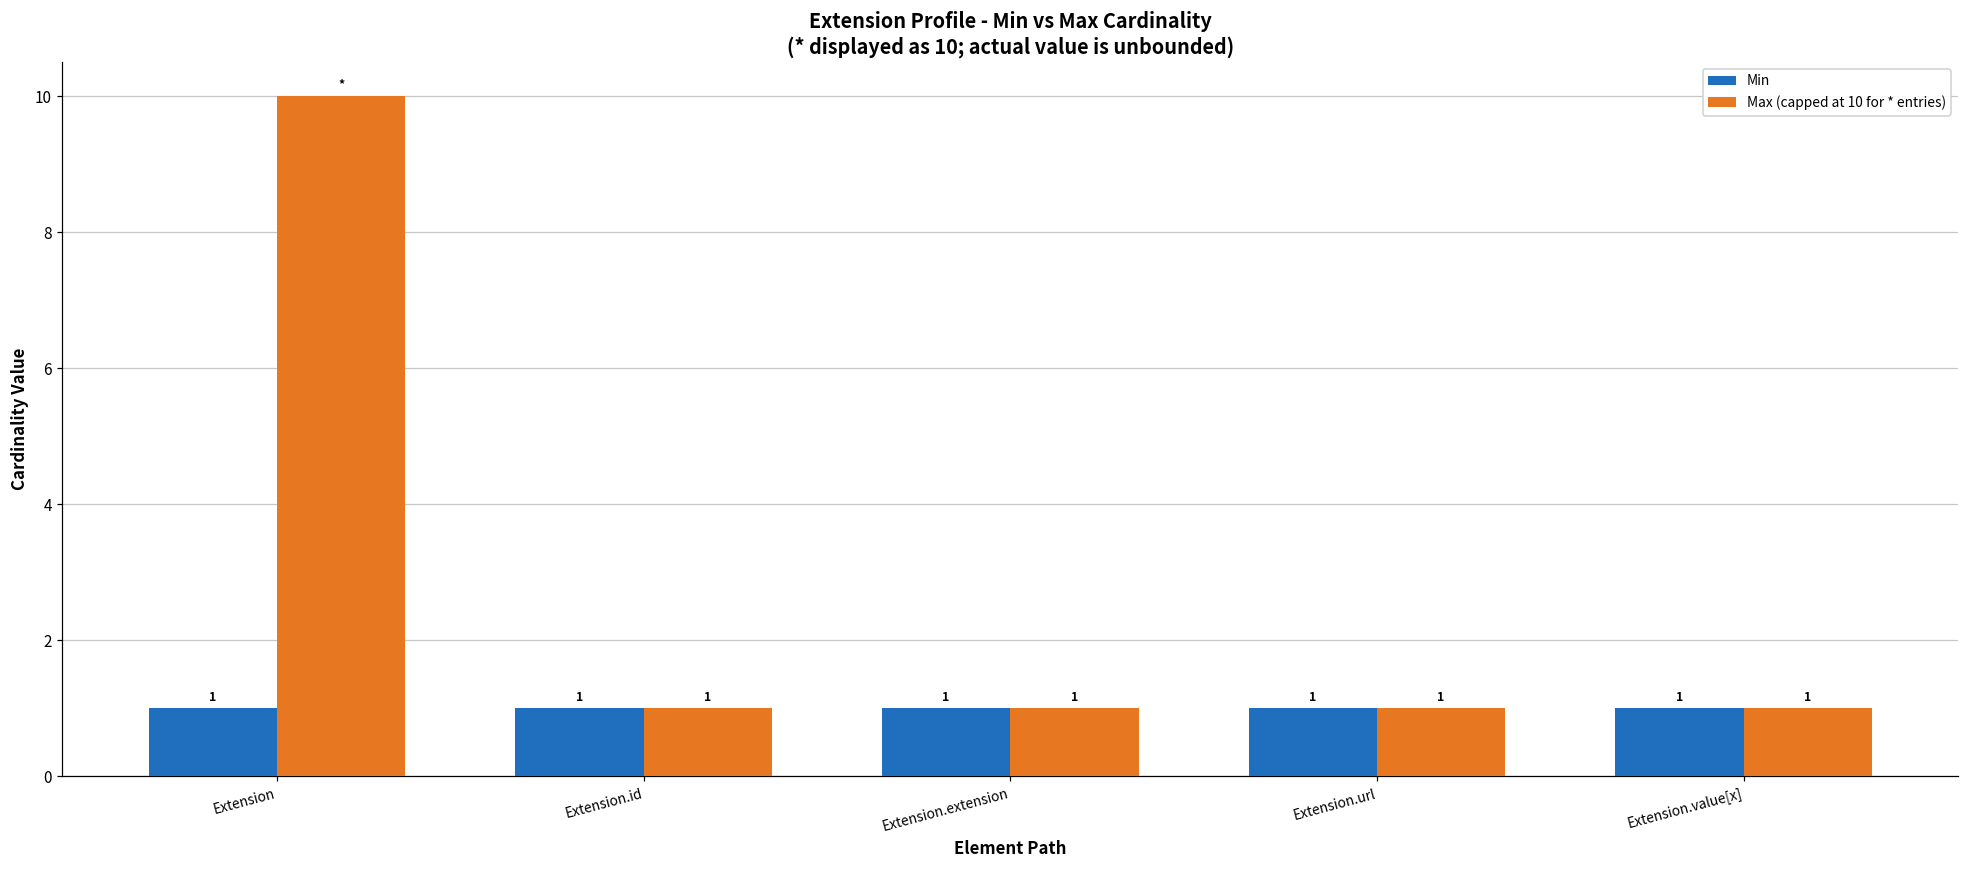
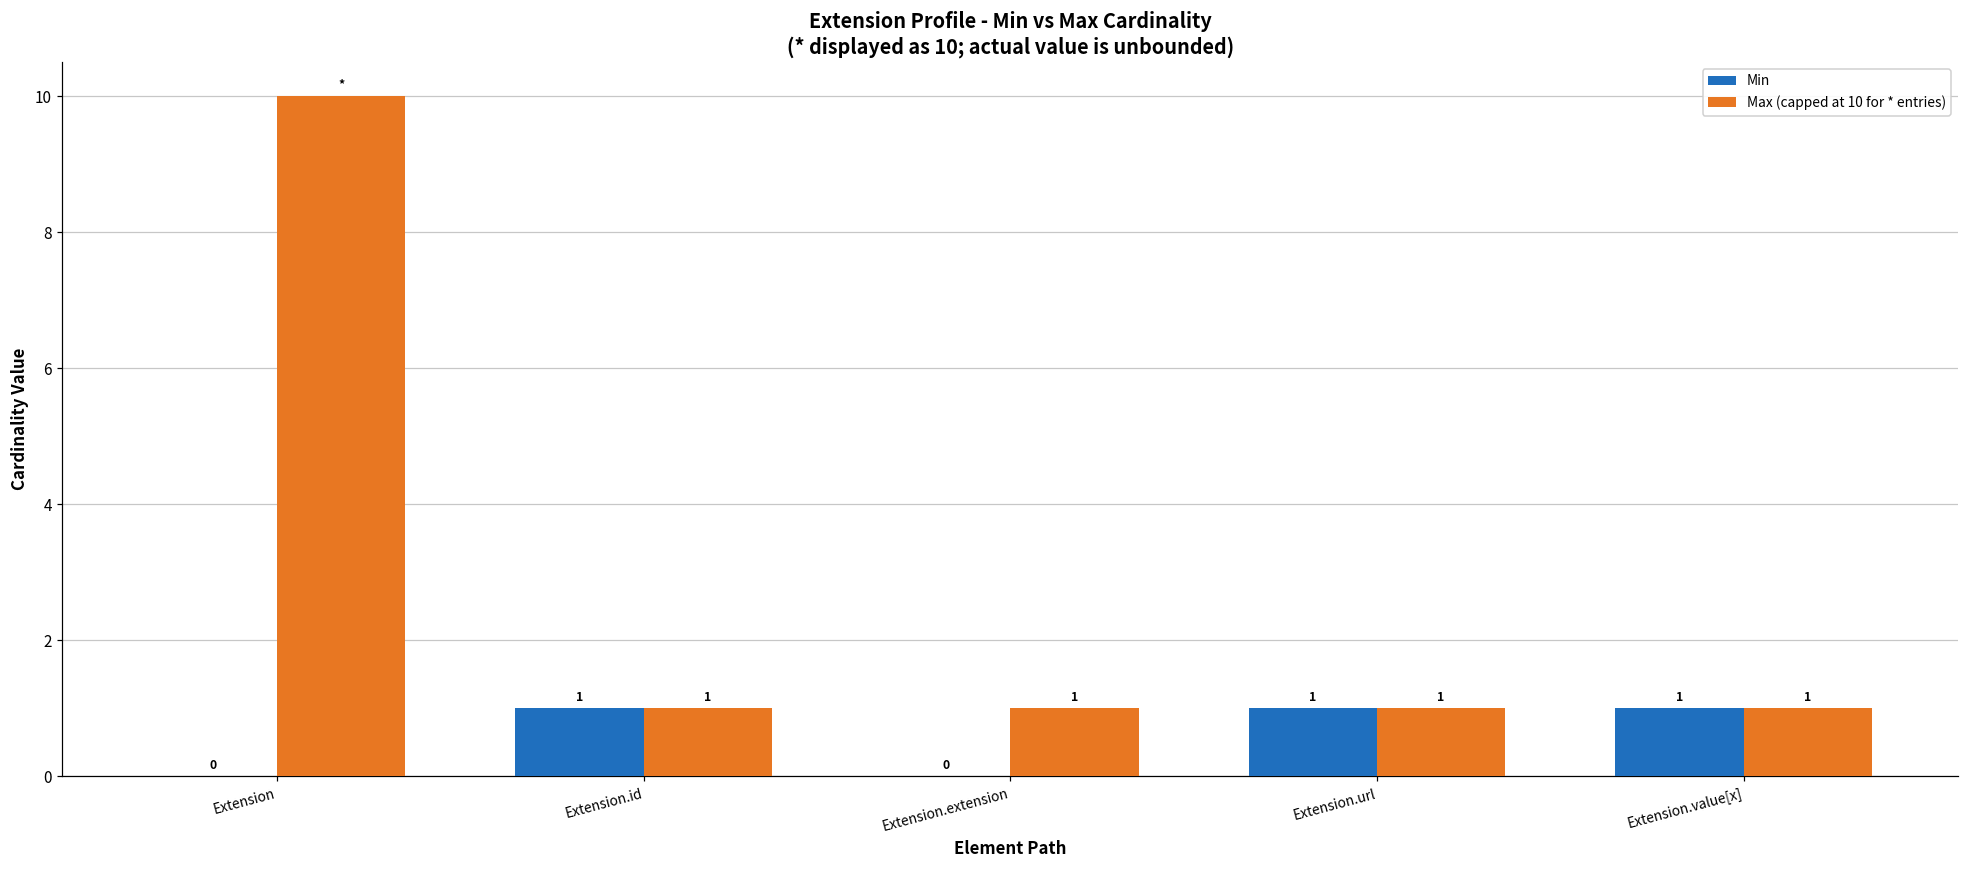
  {
    "Min": {
-     "Extension": 1,
+     "Extension": 0,
      "Extension.id": 1,
-     "Extension.extension": 1,
+     "Extension.extension": 0,
      "Extension.url": 1,
      "Extension.value[x]": 1
    },
    "Max (capped at 10 for * entries)": {
      "Extension.id": 1,
      "Extension.extension": 1,
      "Extension.url": 1,
      "Extension.value[x]": 1
    }
  }
